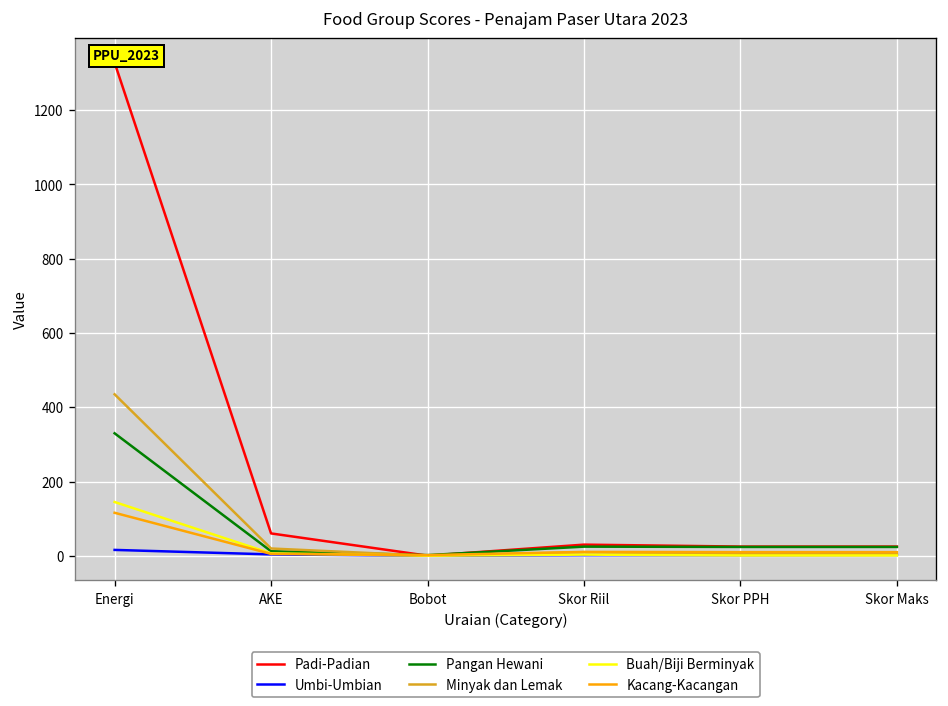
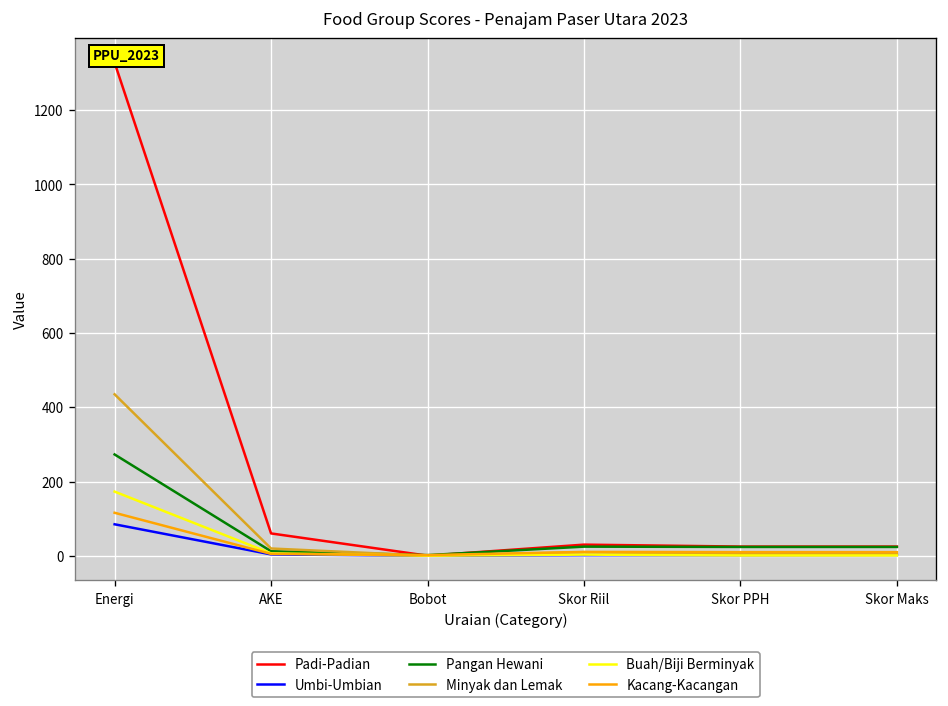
  {
    "Padi-Padian": {
      "AKE": 60
    },
    "Umbi-Umbian": {
-     "Energi": 20
+     "Energi": 90
    },
    "Pangan Hewani": {
-     "Energi": 330
+     "Energi": 270
    },
    "Buah/Biji Berminyak": {
-     "Energi": 150
+     "Energi": 170
    }
  }
